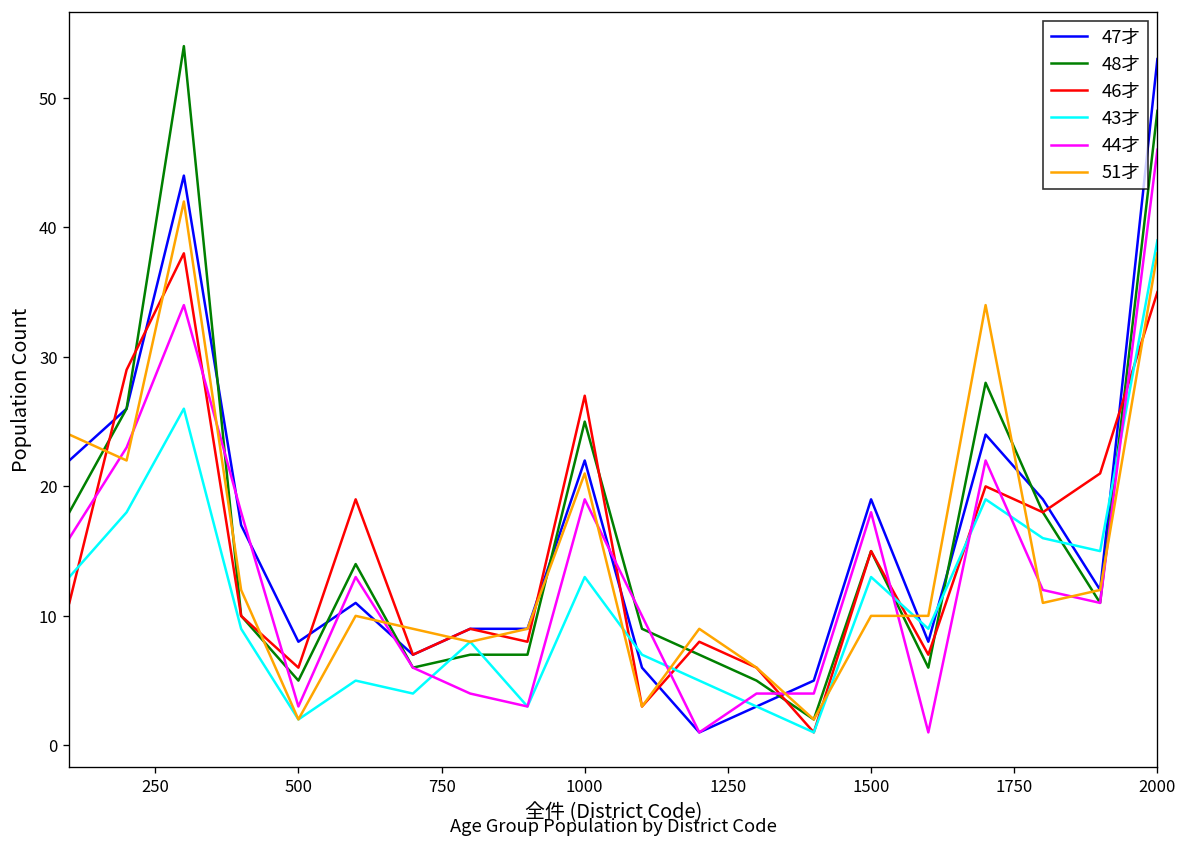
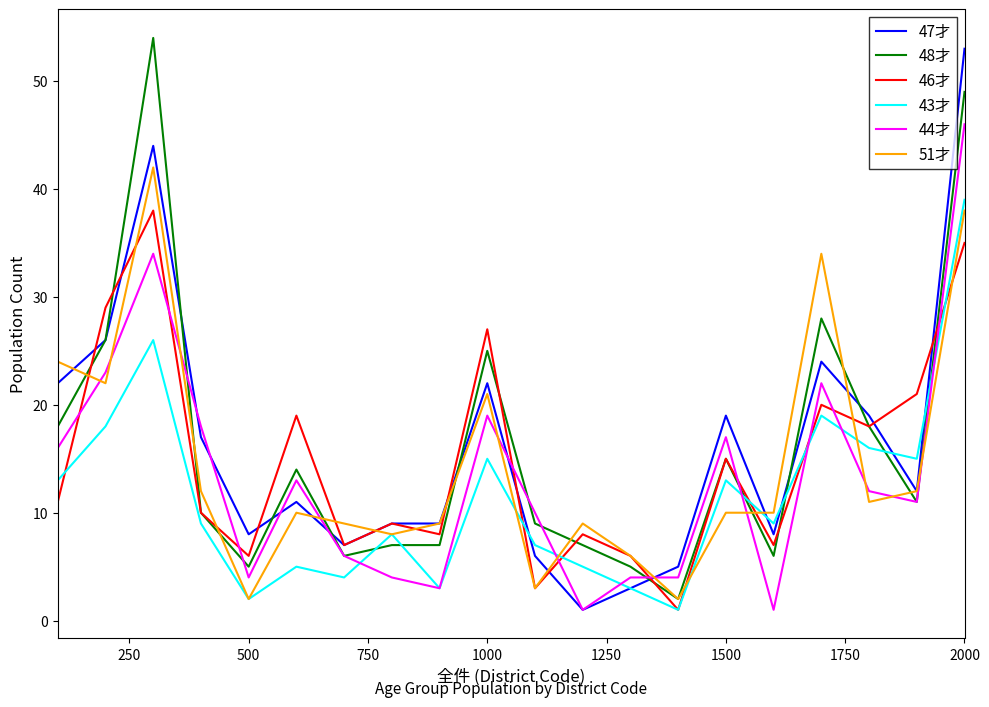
  {
    "47才": {
      "500": 8,
      "1000": 22,
      "1500": 19,
      "2000": 53
    },
    "48才": {
      "500": 5,
      "1000": 25,
      "2000": 49
    },
    "46才": {
      "500": 6,
      "1000": 27,
      "2000": 35
    },
    "43才": {
-     "1000": 13,
+     "1000": 15,
      "1500": 13,
      "2000": 39
    },
    "44才": {
-     "500": 3,
+     "500": 4,
      "1000": 19,
-     "1500": 18,
+     "1500": 17,
      "2000": 46
    },
    "51才": {
      "1000": 21,
      "1500": 10,
      "2000": 38
    }
  }
